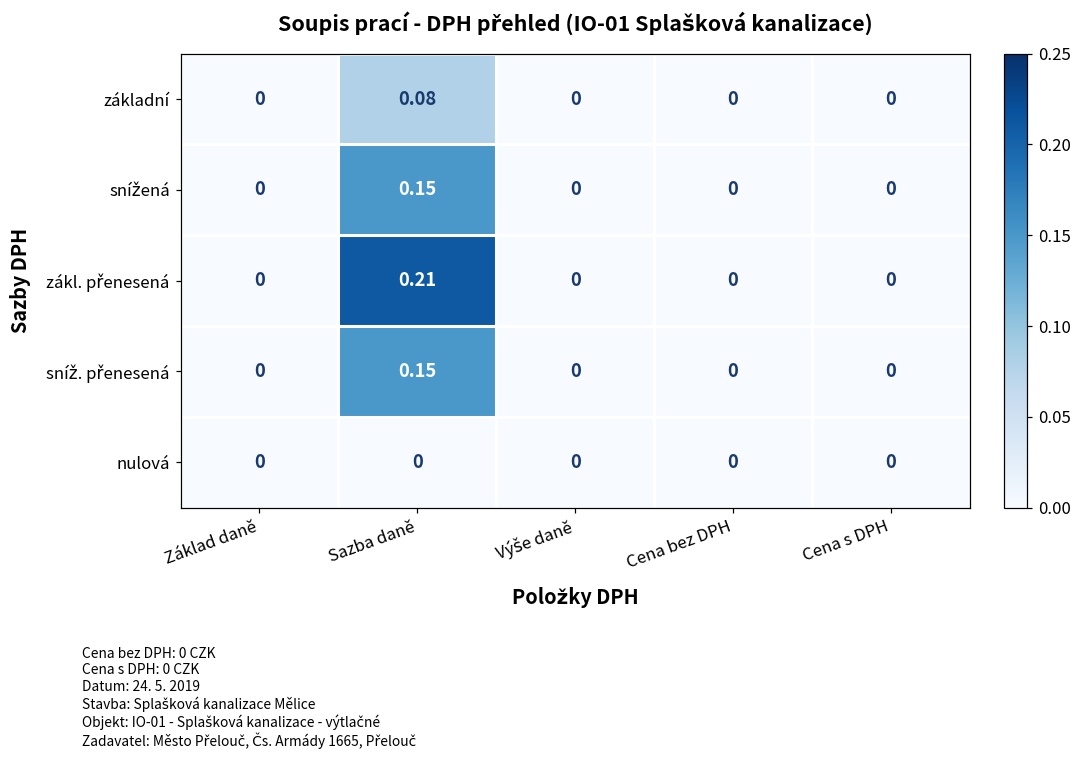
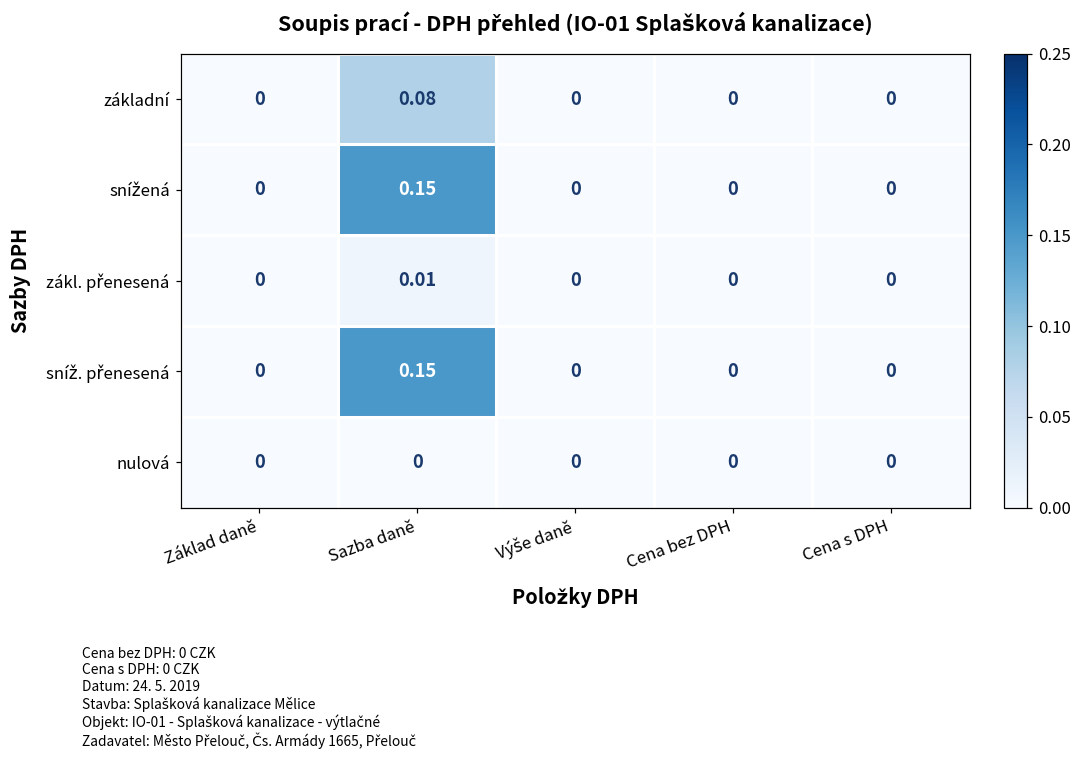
  {
    "základní": {
      "Základ daně": 0,
      "Sazba daně": 0.08,
      "Výše daně": 0,
      "Cena bez DPH": 0,
      "Cena s DPH": 0
    },
    "snížená": {
      "Základ daně": 0,
      "Sazba daně": 0.15,
      "Výše daně": 0,
      "Cena bez DPH": 0,
      "Cena s DPH": 0
    },
    "zákl. přenesená": {
      "Základ daně": 0,
-     "Sazba daně": 0.21,
+     "Sazba daně": 0.01,
      "Výše daně": 0,
      "Cena bez DPH": 0,
      "Cena s DPH": 0
    },
    "sníž. přenesená": {
      "Základ daně": 0,
      "Sazba daně": 0.15,
      "Výše daně": 0,
      "Cena bez DPH": 0,
      "Cena s DPH": 0
    },
    "nulová": {
      "Základ daně": 0,
      "Sazba daně": 0,
      "Výše daně": 0,
      "Cena bez DPH": 0,
      "Cena s DPH": 0
    }
  }
